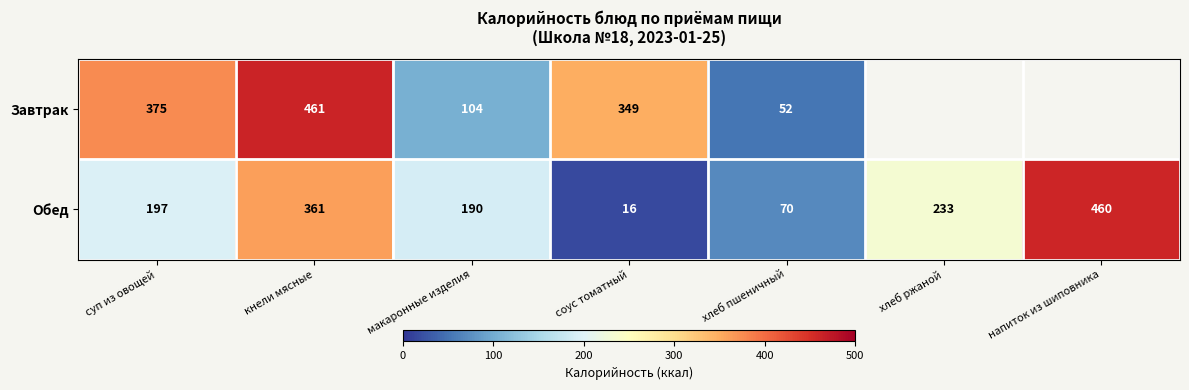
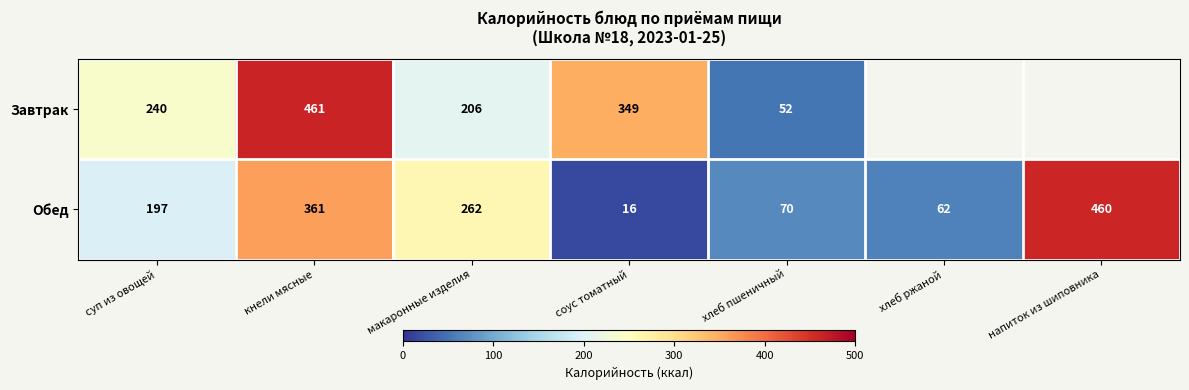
  {
    "Завтрак": {
-     "суп из овощей": 375,
+     "суп из овощей": 240,
      "кнели мясные": 461,
-     "макаронные изделия": 104,
+     "макаронные изделия": 206,
      "соус томатный": 349,
      "хлеб пшеничный": 52
    },
    "Обед": {
      "суп из овощей": 197,
      "кнели мясные": 361,
-     "макаронные изделия": 190,
+     "макаронные изделия": 262,
      "соус томатный": 16,
      "хлеб пшеничный": 70,
-     "хлеб ржаной": 233,
+     "хлеб ржаной": 62,
      "напиток из шиповника": 460
    }
  }
